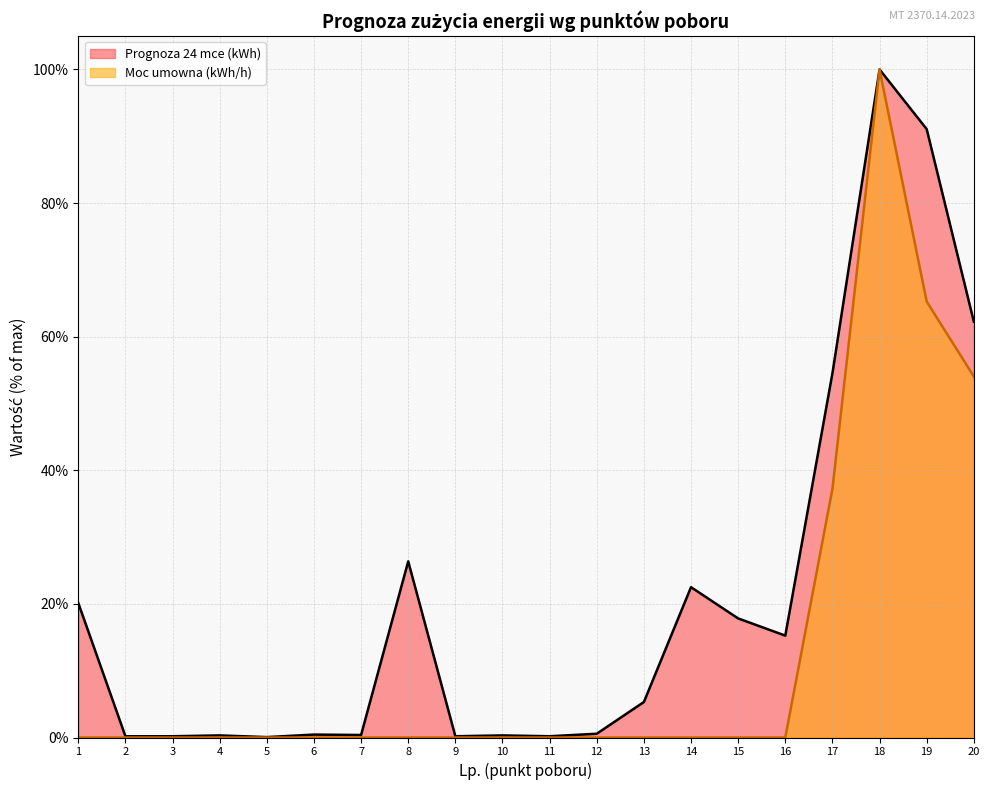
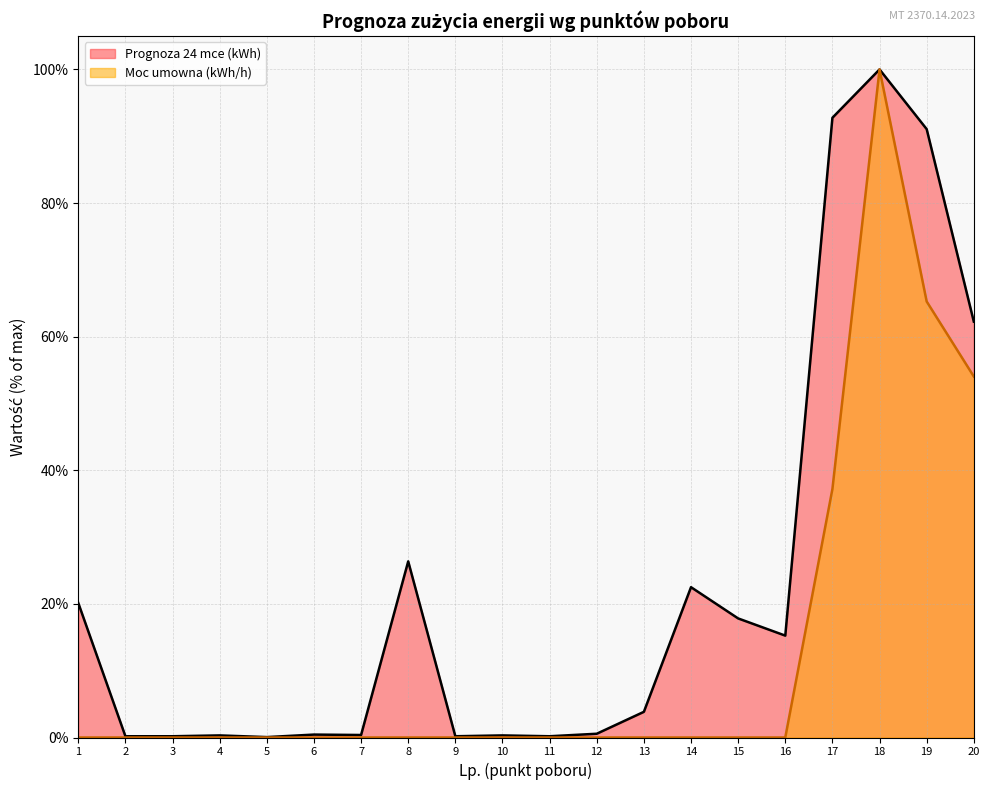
  {
    "Prognoza 24 mce (kWh)": {
      "1": "20%",
      "6": "0%",
      "8": "26%",
      "12": "1%",
-     "13": "5%",
+     "13": "4%",
      "14": "23%",
      "15": "18%",
      "16": "15%",
-     "17": "55%",
+     "17": "93%",
      "19": "91%",
      "20": "62%"
    },
    "Moc umowna (kWh/h)": {
      "1": "0%",
      "6": "0%",
      "8": "0%",
      "12": "0%",
      "13": "0%",
      "14": "0%",
      "15": "0%",
      "16": "0%",
      "17": "37%",
      "19": "65%",
      "20": "54%"
    }
  }
